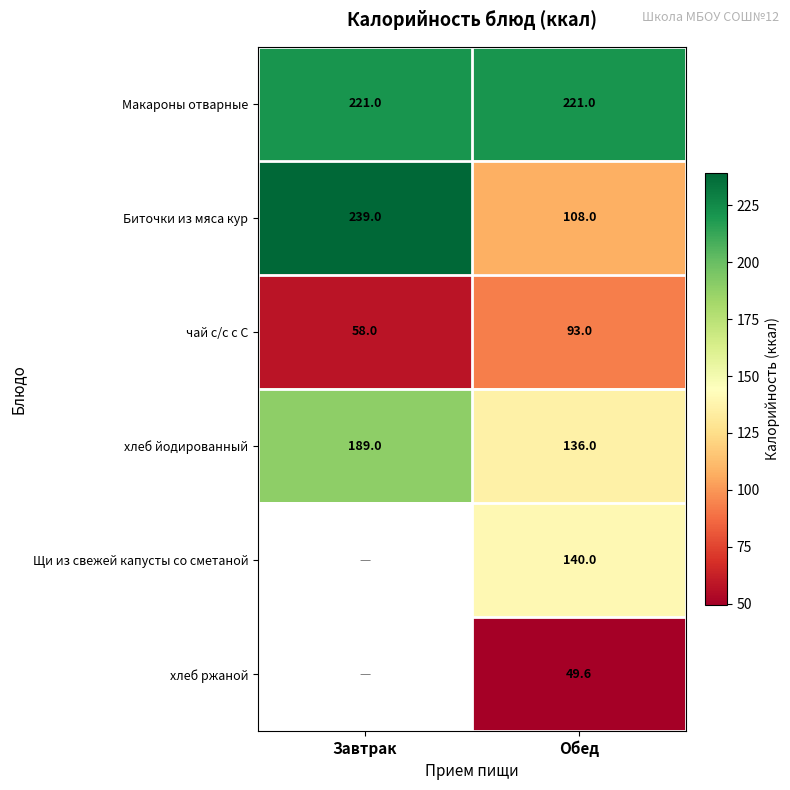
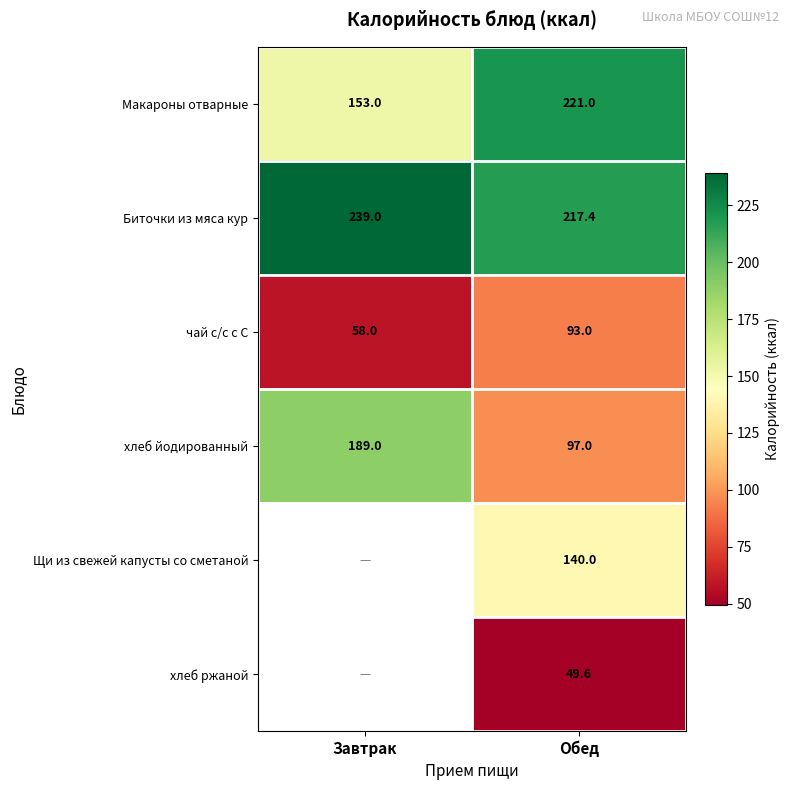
  {
    "Макароны отварные": {
-     "Завтрак": 221.0,
+     "Завтрак": 153.0,
      "Обед": 221.0
    },
    "Биточки из мяса кур": {
      "Завтрак": 239.0,
-     "Обед": 108.0
+     "Обед": 217.4
    },
    "чай с/с с С": {
      "Завтрак": 58.0,
      "Обед": 93.0
    },
    "хлеб йодированный": {
      "Завтрак": 189.0,
-     "Обед": 136.0
+     "Обед": 97.0
    },
    "Щи из свежей капусты со сметаной": {
      "Обед": 140.0
    },
    "хлеб ржаной": {
      "Обед": 49.6
    }
  }
